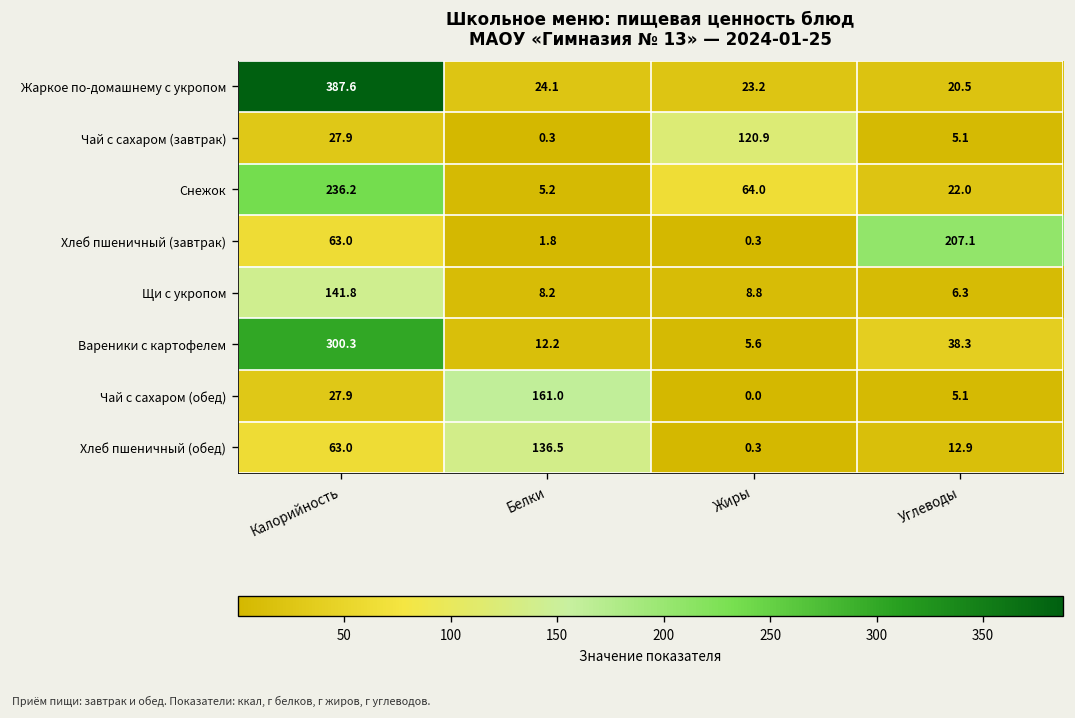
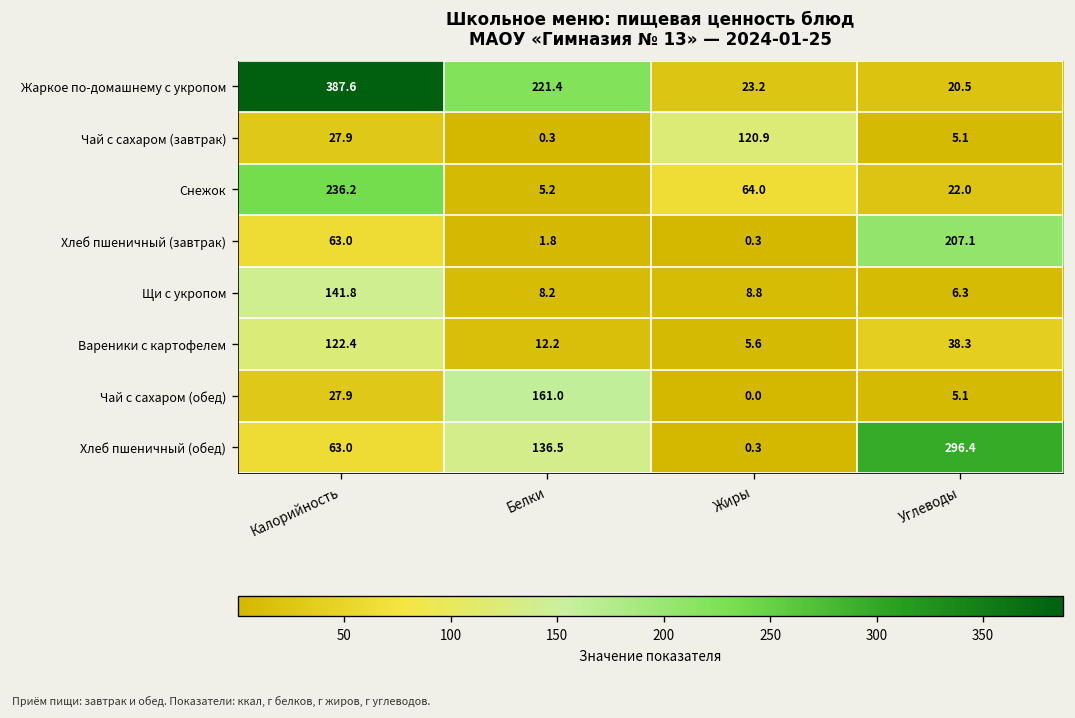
  {
    "Жаркое по-домашнему с укропом": {
      "Калорийность": 387.6,
-     "Белки": 24.1,
+     "Белки": 221.4,
      "Жиры": 23.2,
      "Углеводы": 20.5
    },
    "Чай с сахаром (завтрак)": {
      "Калорийность": 27.9,
      "Белки": 0.3,
      "Жиры": 120.9,
      "Углеводы": 5.1
    },
    "Снежок": {
      "Калорийность": 236.2,
      "Белки": 5.2,
      "Жиры": 64.0,
      "Углеводы": 22.0
    },
    "Хлеб пшеничный (завтрак)": {
      "Калорийность": 63.0,
      "Белки": 1.8,
      "Жиры": 0.3,
      "Углеводы": 207.1
    },
    "Щи с укропом": {
      "Калорийность": 141.8,
      "Белки": 8.2,
      "Жиры": 8.8,
      "Углеводы": 6.3
    },
    "Вареники с картофелем": {
-     "Калорийность": 300.3,
+     "Калорийность": 122.4,
      "Белки": 12.2,
      "Жиры": 5.6,
      "Углеводы": 38.3
    },
    "Чай с сахаром (обед)": {
      "Калорийность": 27.9,
      "Белки": 161.0,
      "Жиры": 0.0,
      "Углеводы": 5.1
    },
    "Хлеб пшеничный (обед)": {
      "Калорийность": 63.0,
      "Белки": 136.5,
      "Жиры": 0.3,
-     "Углеводы": 12.9
+     "Углеводы": 296.4
    }
  }
